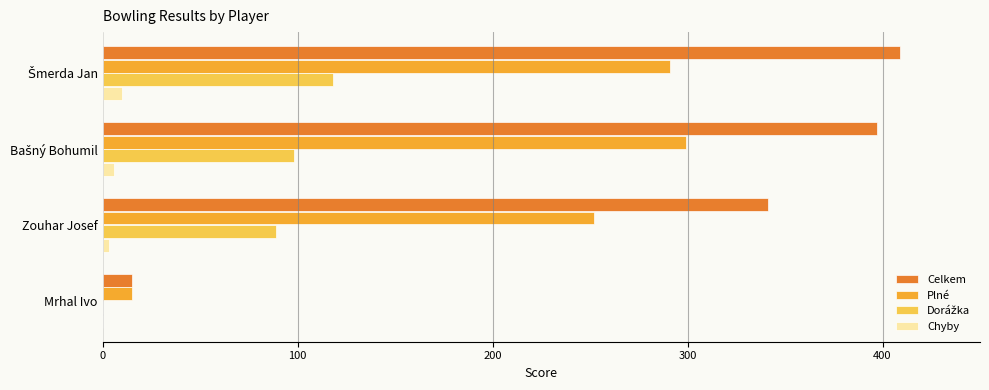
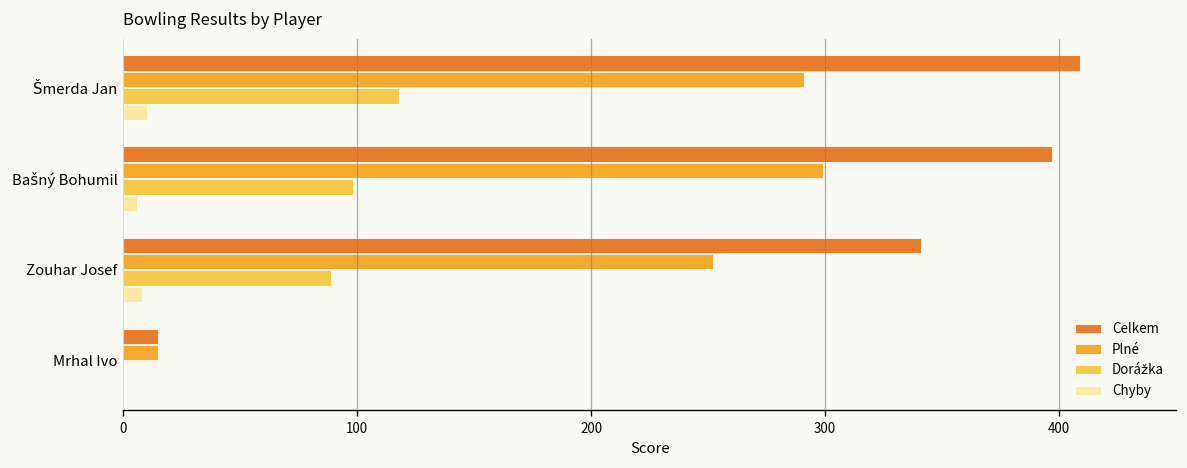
  {
    "Chyby": {
      "Šmerda Jan": 10,
      "Bašný Bohumil": 6,
-     "Zouhar Josef": 3,
+     "Zouhar Josef": 8,
      "Mrhal Ivo": 0
    }
  }
